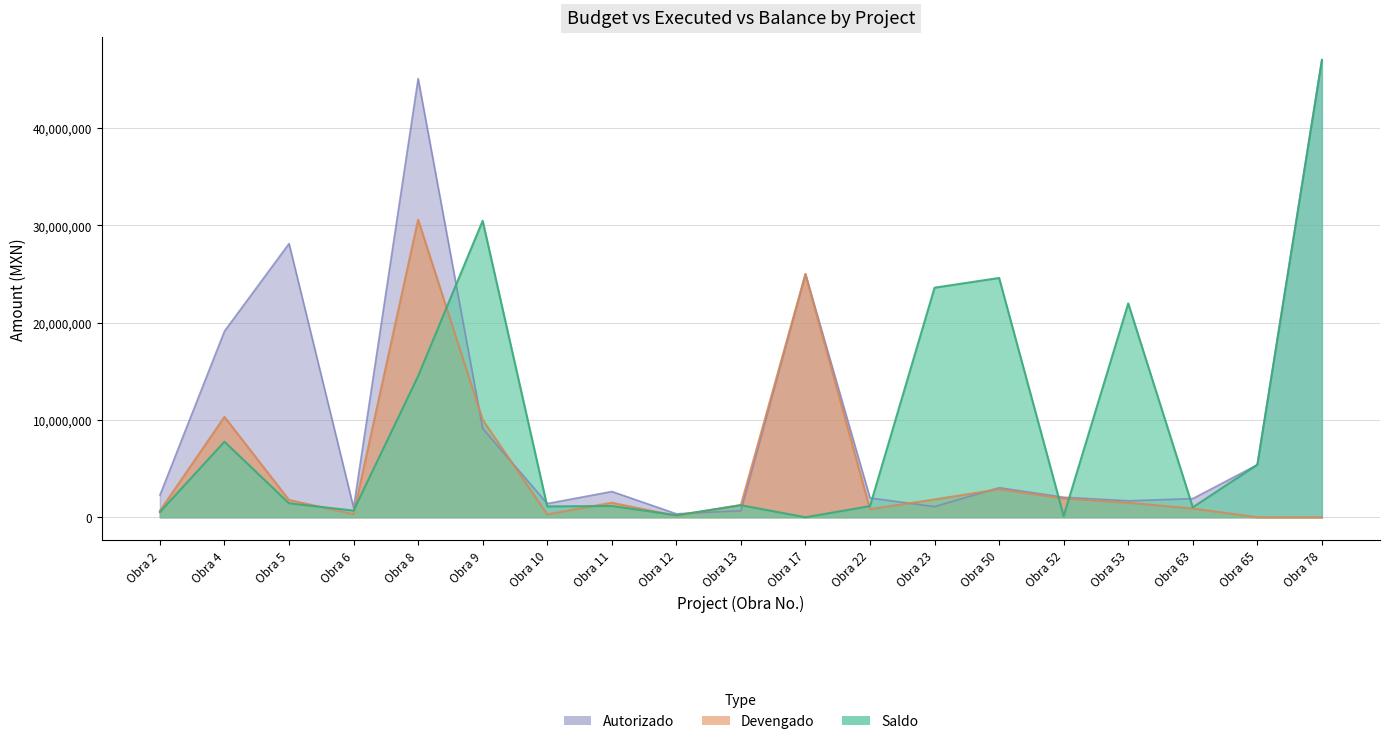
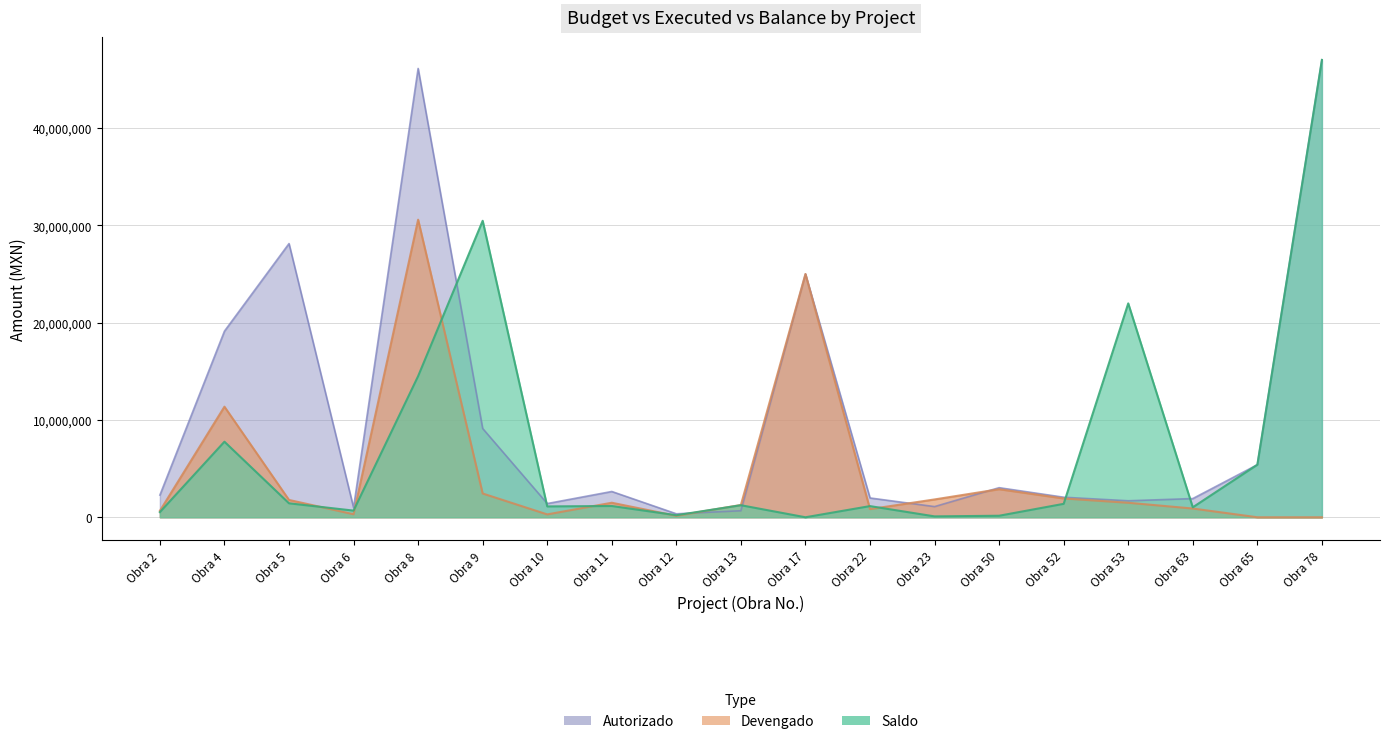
  {
    "Autorizado": {
      "Obra 2": "2,000,000",
      "Obra 4": "19,000,000",
      "Obra 5": "28,000,000",
      "Obra 6": "1,000,000",
-     "Obra 8": "45,000,000",
+     "Obra 8": "46,000,000",
      "Obra 9": "9,000,000",
      "Obra 10": "1,000,000",
      "Obra 11": "3,000,000",
      "Obra 13": "1,000,000",
      "Obra 22": "2,000,000",
      "Obra 23": "1,000,000",
      "Obra 63": "2,000,000"
    },
    "Devengado": {
-     "Obra 4": "10,000,000",
+     "Obra 4": "11,000,000",
      "Obra 5": "2,000,000",
      "Obra 6": "0",
      "Obra 8": "31,000,000",
-     "Obra 9": "10,000,000",
+     "Obra 9": "2,000,000",
      "Obra 10": "0",
      "Obra 11": "1,000,000",
      "Obra 22": "1,000,000",
      "Obra 23": "2,000,000",
      "Obra 65": "0",
      "Obra 78": "0"
    },
    "Saldo": {
      "Obra 4": "8,000,000",
      "Obra 5": "1,000,000",
      "Obra 6": "1,000,000",
      "Obra 8": "15,000,000",
      "Obra 9": "30,000,000",
      "Obra 10": "1,000,000",
      "Obra 11": "1,000,000",
      "Obra 17": "0",
      "Obra 22": "1,000,000",
-     "Obra 23": "24,000,000",
-     "Obra 50": "25,000,000",
-     "Obra 52": "0",
+     "Obra 23": "0",
+     "Obra 50": "0",
+     "Obra 52": "1,000,000",
      "Obra 53": "22,000,000"
    }
  }
